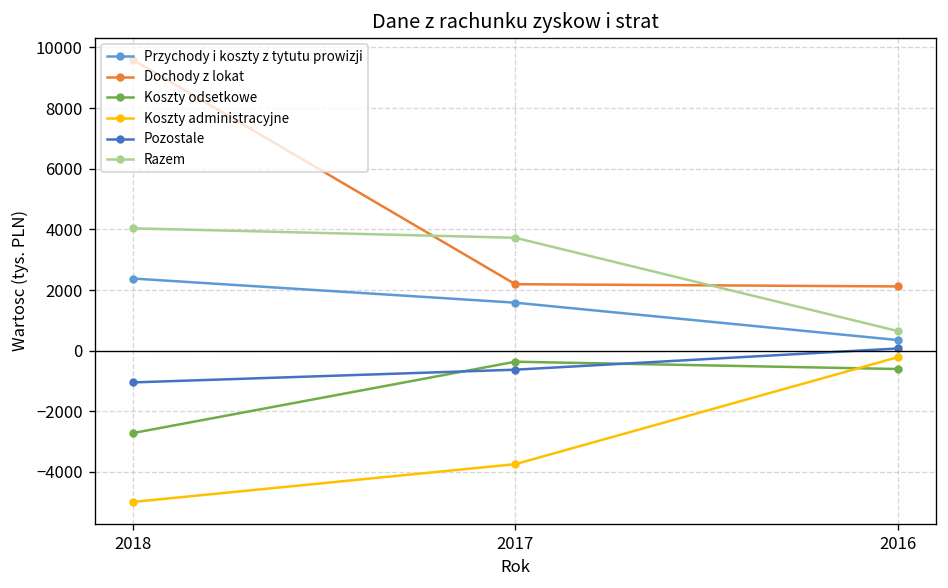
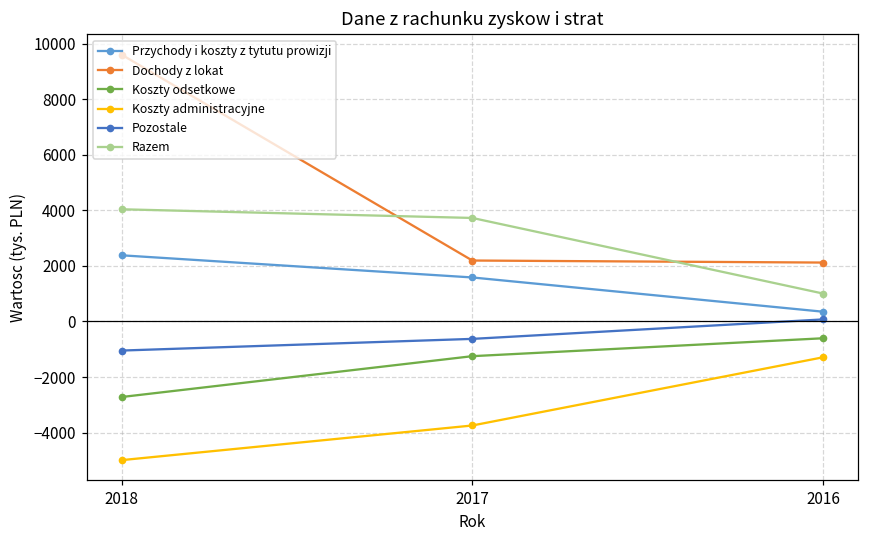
  {
    "Dochody z lokat": {
      "2017": 2200,
      "2016": 2100
    },
    "Koszty odsetkowe": {
      "2018": -2700,
-     "2017": -400,
+     "2017": -1200,
      "2016": -600
    },
    "Koszty administracyjne": {
      "2018": -5000,
      "2017": -3700,
-     "2016": -200
+     "2016": -1300
    },
    "Razem": {
      "2018": 4000,
      "2017": 3700,
-     "2016": 600
+     "2016": 1000
    }
  }
